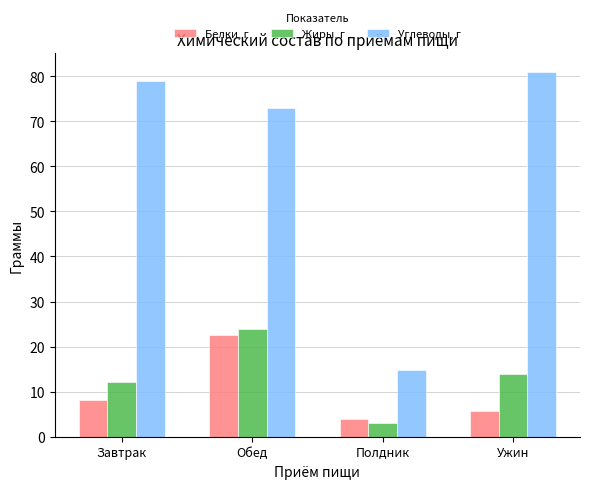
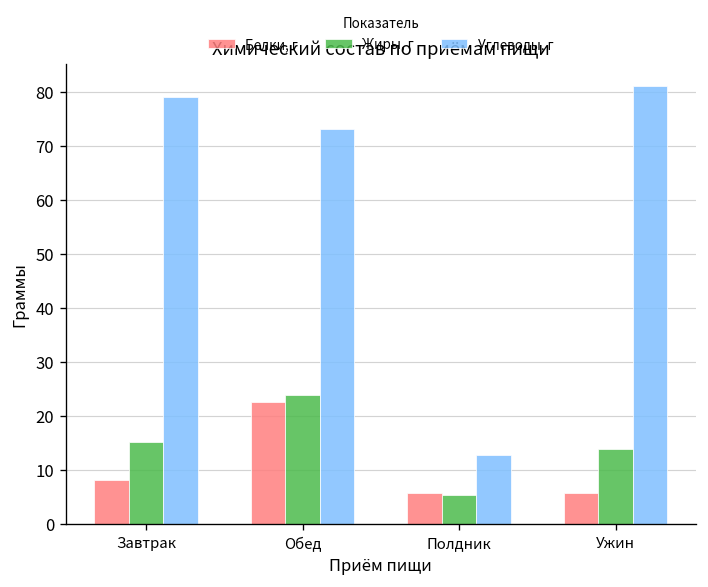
  {
    "Белки, г": {
      "Завтрак": 8,
      "Обед": 23,
-     "Полдник": 4,
+     "Полдник": 6,
      "Ужин": 6
    },
    "Жиры, г": {
-     "Завтрак": 12,
+     "Завтрак": 15,
      "Обед": 24,
-     "Полдник": 3,
+     "Полдник": 5,
      "Ужин": 14
    },
    "Углеводы, г": {
      "Завтрак": 79,
      "Обед": 73,
-     "Полдник": 15,
+     "Полдник": 13,
      "Ужин": 81
    }
  }
